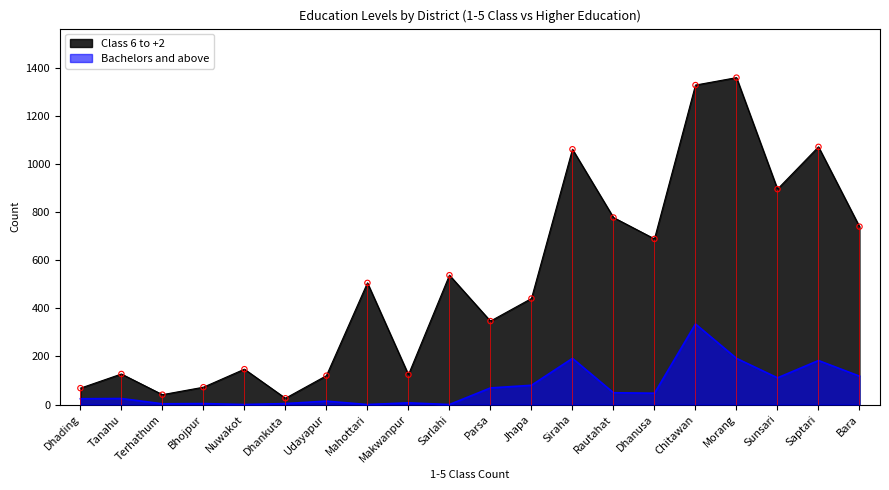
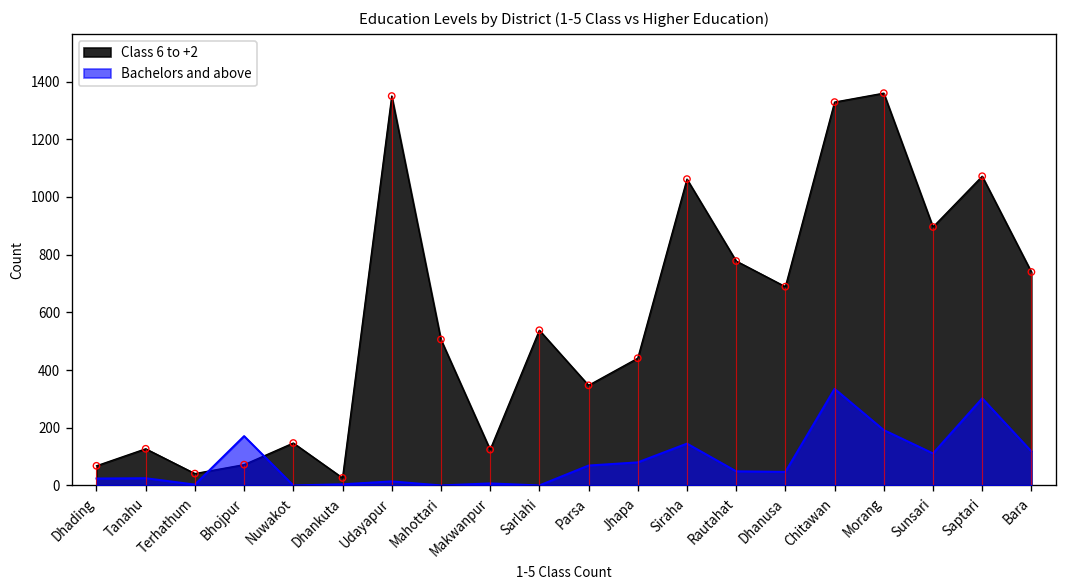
  {
    "Class 6 to +2": {
      "Dhading": 70,
      "Tanahu": 130,
      "Terhathum": 40,
      "Bhojpur": 70,
      "Nuwakot": 150,
      "Dhankuta": 30,
-     "Udayapur": 120,
+     "Udayapur": 1350,
      "Mahottari": 510,
      "Makwanpur": 120,
      "Sarlahi": 540,
      "Parsa": 350,
      "Jhapa": 440,
      "Siraha": 1060,
      "Rautahat": 780,
      "Dhanusa": 690,
      "Chitawan": 1330,
      "Morang": 1360,
      "Sunsari": 900,
      "Saptari": 1070,
      "Bara": 740
    },
    "Bachelors and above": {
      "Dhading": 20,
      "Tanahu": 30,
      "Terhathum": 0,
-     "Bhojpur": 0,
+     "Bhojpur": 170,
      "Nuwakot": 0,
      "Dhankuta": 0,
      "Udayapur": 10,
      "Mahottari": 0,
      "Makwanpur": 10,
      "Sarlahi": 0,
      "Parsa": 70,
      "Jhapa": 80,
-     "Siraha": 190,
+     "Siraha": 150,
      "Rautahat": 50,
      "Dhanusa": 50,
      "Chitawan": 340,
      "Morang": 190,
      "Sunsari": 110,
-     "Saptari": 180,
+     "Saptari": 300,
      "Bara": 120
    }
  }
